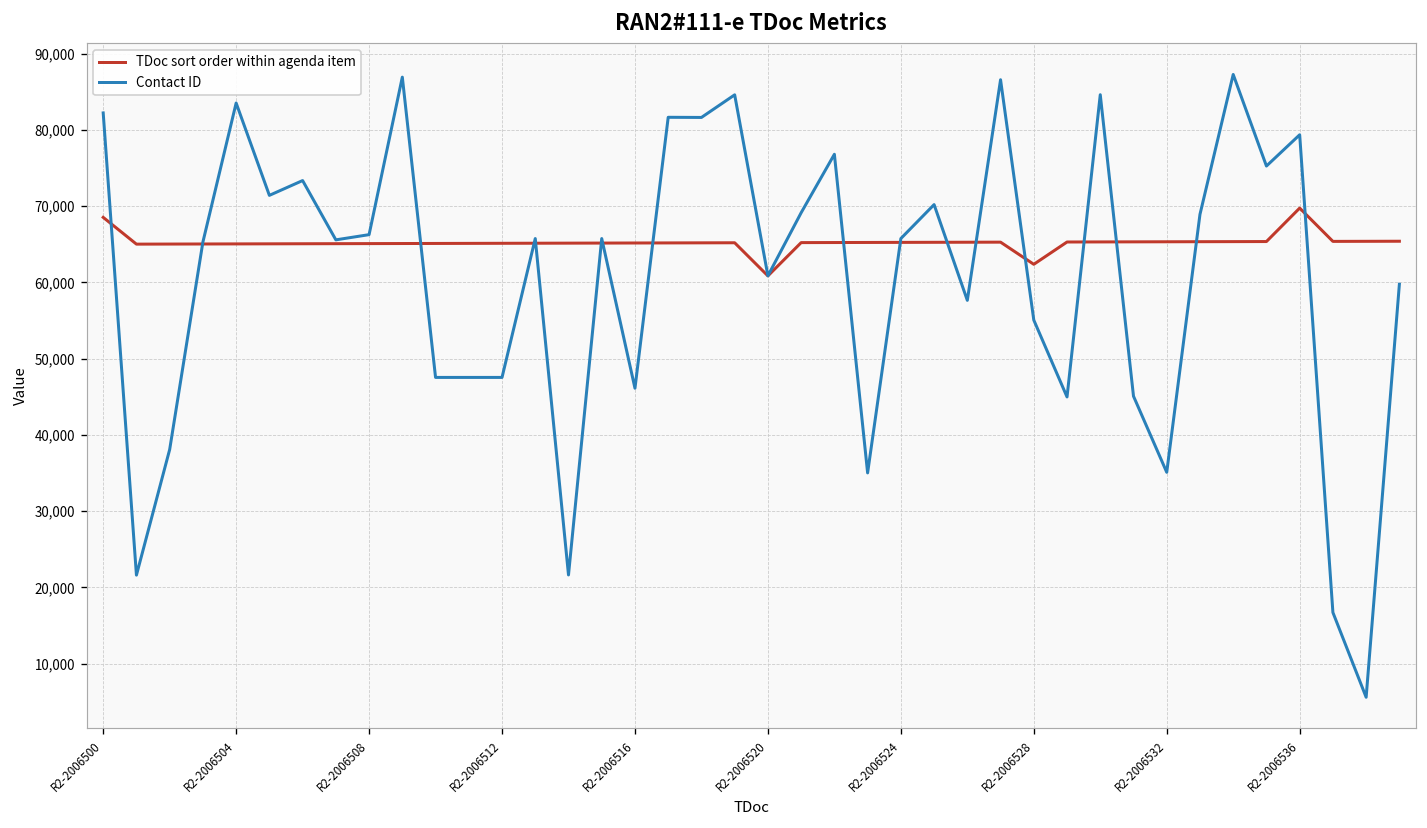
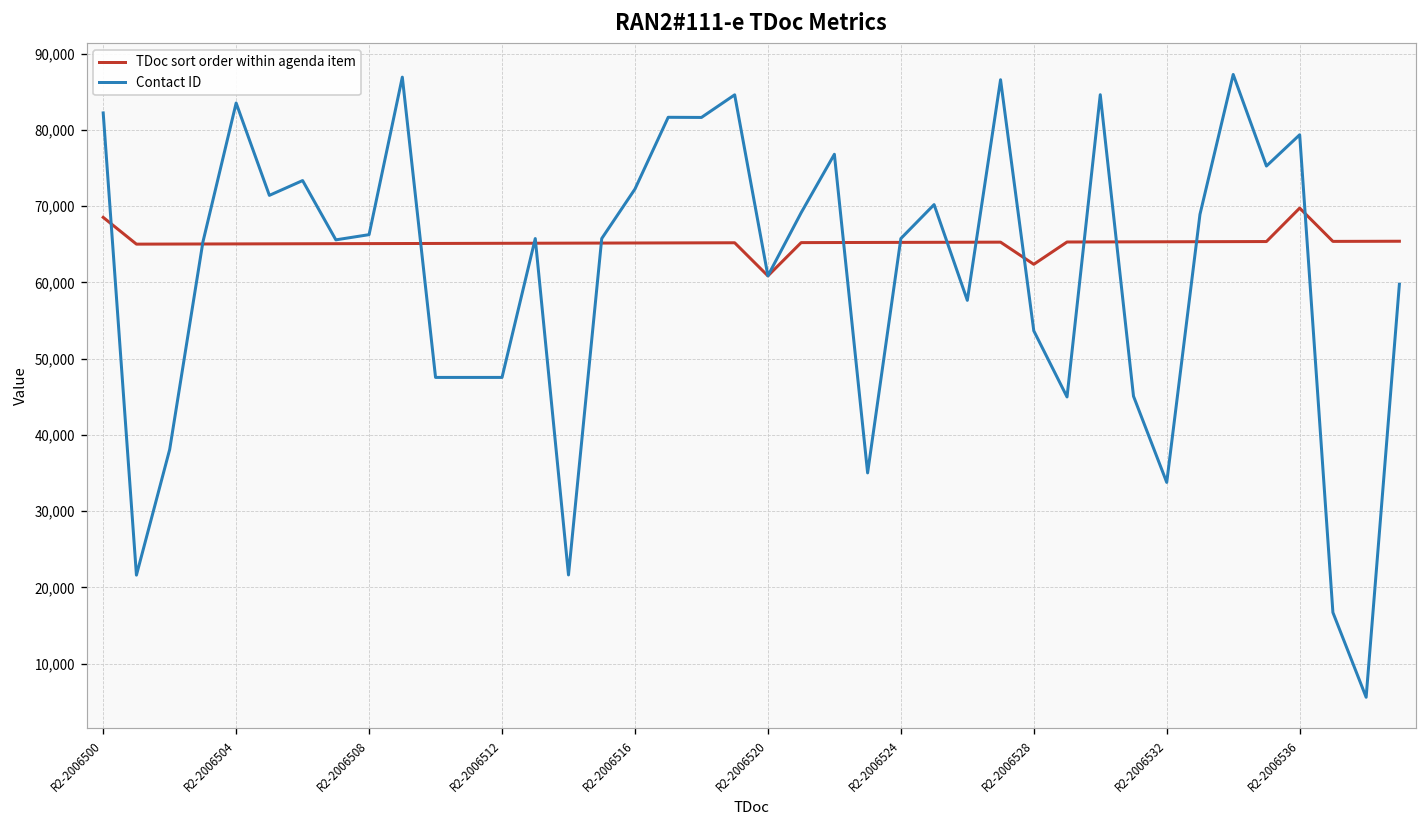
  {
    "TDoc sort order within agenda item": {
      "R2-2006500": "69,000",
      "R2-2006504": "65,000",
      "R2-2006508": "65,000",
      "R2-2006512": "65,000",
      "R2-2006516": "65,000",
      "R2-2006524": "65,000",
      "R2-2006528": "62,000",
      "R2-2006532": "65,000",
      "R2-2006536": "70,000"
    },
    "Contact ID": {
      "R2-2006500": "82,000",
      "R2-2006504": "84,000",
      "R2-2006508": "66,000",
      "R2-2006512": "48,000",
-     "R2-2006516": "46,000",
+     "R2-2006516": "72,000",
      "R2-2006524": "66,000",
-     "R2-2006528": "55,000",
-     "R2-2006532": "35,000",
+     "R2-2006528": "54,000",
+     "R2-2006532": "34,000",
      "R2-2006536": "79,000"
    }
  }
